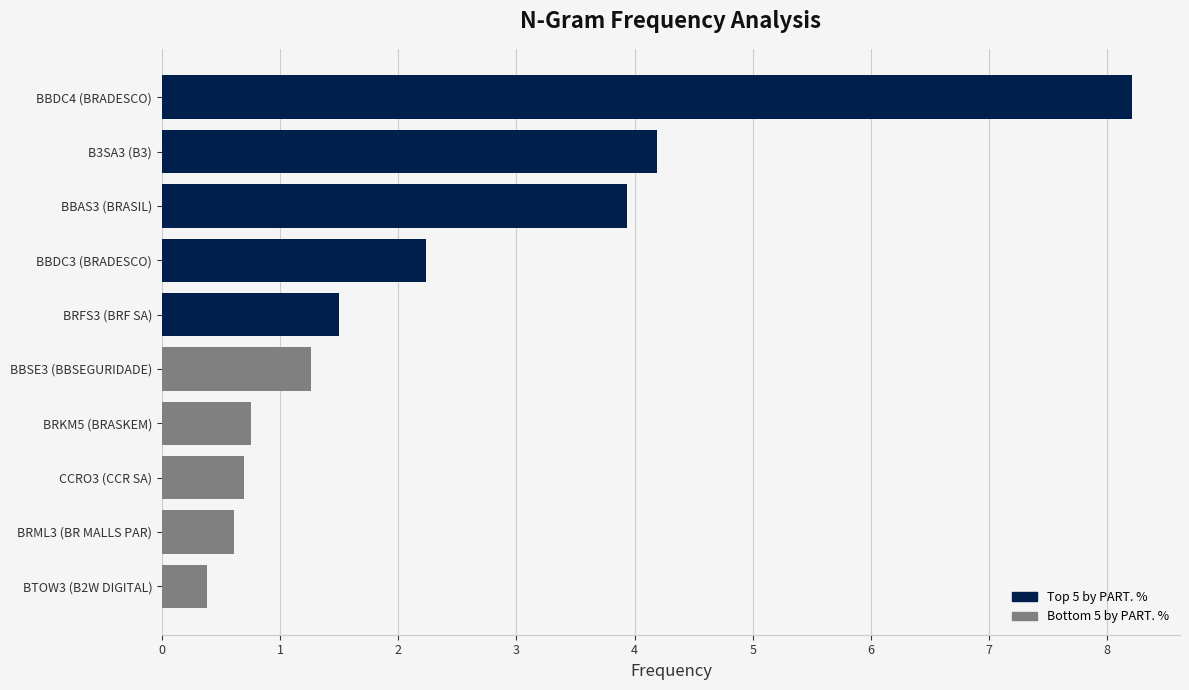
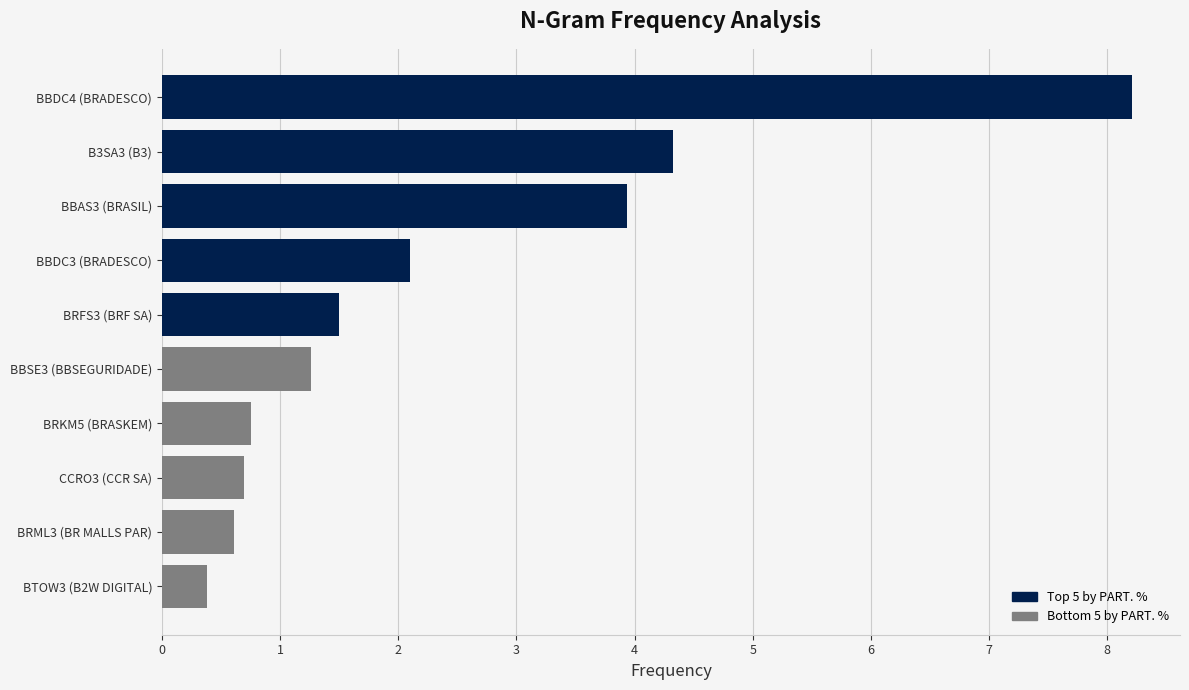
  {
    "BBDC4 (BRADESCO)": 8.21,
-   "B3SA3 (B3)": 4.19,
+   "B3SA3 (B3)": 4.33,
    "BBAS3 (BRASIL)": 3.94,
-   "BBDC3 (BRADESCO)": 2.24,
+   "BBDC3 (BRADESCO)": 2.10,
    "BRFS3 (BRF SA)": 1.50,
    "BBSE3 (BBSEGURIDADE)": 1.26,
    "BRKM5 (BRASKEM)": 0.75,
    "CCRO3 (CCR SA)": 0.70,
    "BRML3 (BR MALLS PAR)": 0.61,
    "BTOW3 (B2W DIGITAL)": 0.38
  }
